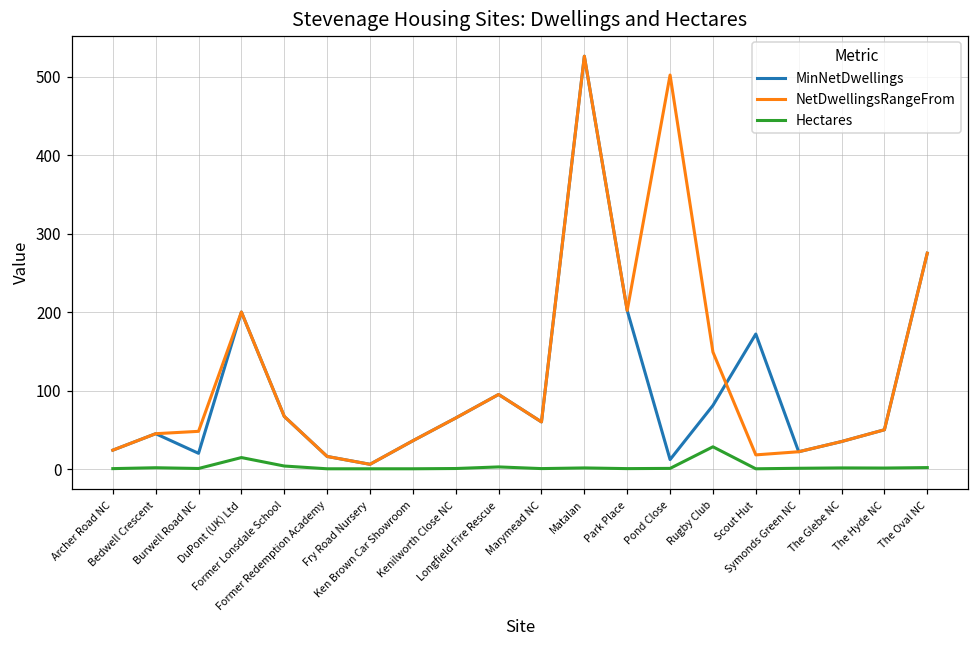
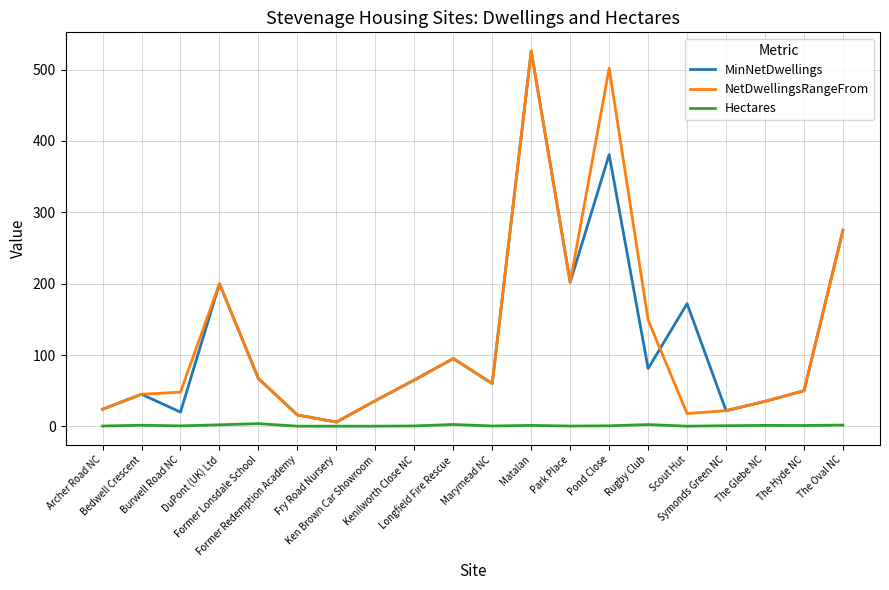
  {
    "MinNetDwellings": {
      "Burwell Road NC": 20,
-     "Pond Close": 10,
+     "Pond Close": 380,
      "Rugby Club": 80,
      "Scout Hut": 170
    },
    "NetDwellingsRangeFrom": {
      "Burwell Road NC": 50,
      "Pond Close": 500,
      "Rugby Club": 150,
      "Scout Hut": 20
    },
    "Hectares": {
      "Archer Road NC": 0,
      "Bedwell Crescent": 0,
      "Burwell Road NC": 0,
-     "DuPont (UK) Ltd": 10,
+     "DuPont (UK) Ltd": 0,
      "Former Lonsdale School": 0,
      "Former Redemption Academy": 0,
      "Fry Road Nursery": 0,
      "Ken Brown Car Showroom": 0,
      "Kenilworth Close NC": 0,
      "Longfield Fire Rescue": 0,
      "Marymead NC": 0,
      "Matalan": 0,
      "Park Place": 0,
      "Pond Close": 0,
-     "Rugby Club": 30,
+     "Rugby Club": 0,
      "Scout Hut": 0,
      "Symonds Green NC": 0,
      "The Glebe NC": 0,
      "The Hyde NC": 0,
      "The Oval NC": 0
    }
  }
